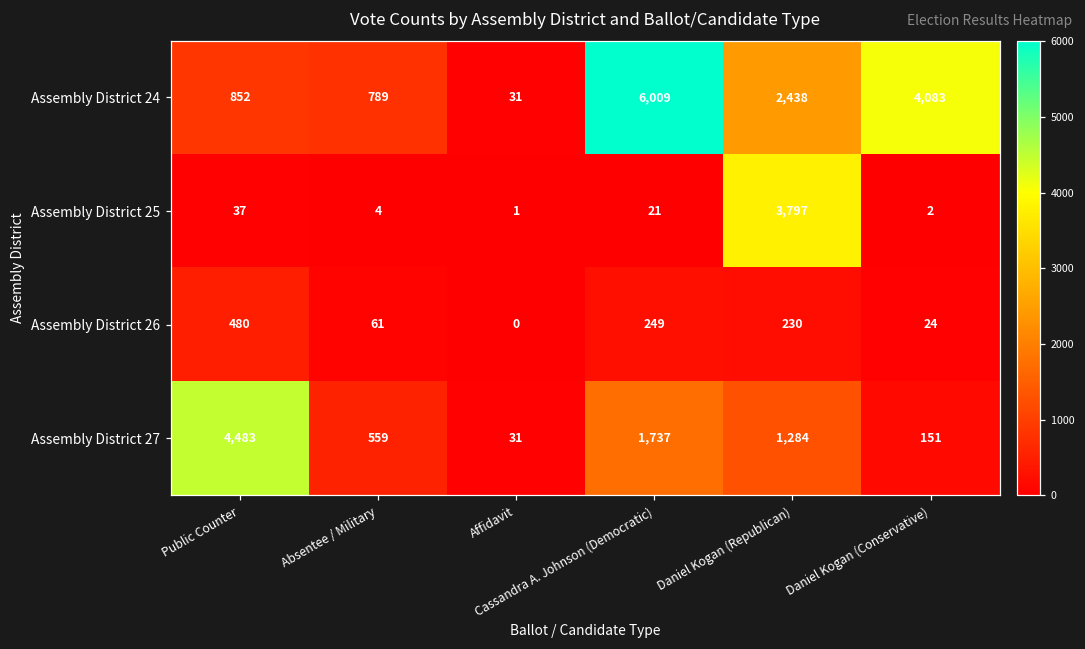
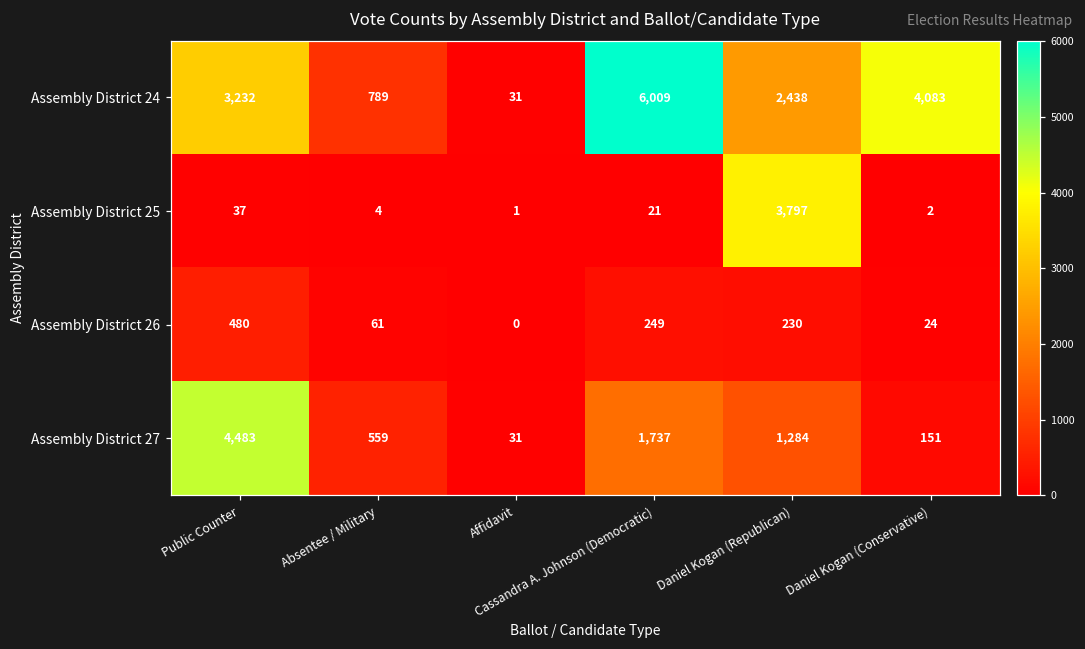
  {
    "Assembly District 24": {
-     "Public Counter": "852",
+     "Public Counter": "3,232",
      "Absentee / Military": "789",
      "Affidavit": "31",
      "Cassandra A. Johnson (Democratic)": "6,009",
      "Daniel Kogan (Republican)": "2,438",
      "Daniel Kogan (Conservative)": "4,083"
    },
    "Assembly District 25": {
      "Public Counter": "37",
      "Absentee / Military": "4",
      "Affidavit": "1",
      "Cassandra A. Johnson (Democratic)": "21",
      "Daniel Kogan (Republican)": "3,797",
      "Daniel Kogan (Conservative)": "2"
    },
    "Assembly District 26": {
      "Public Counter": "480",
      "Absentee / Military": "61",
      "Affidavit": "0",
      "Cassandra A. Johnson (Democratic)": "249",
      "Daniel Kogan (Republican)": "230",
      "Daniel Kogan (Conservative)": "24"
    },
    "Assembly District 27": {
      "Public Counter": "4,483",
      "Absentee / Military": "559",
      "Affidavit": "31",
      "Cassandra A. Johnson (Democratic)": "1,737",
      "Daniel Kogan (Republican)": "1,284",
      "Daniel Kogan (Conservative)": "151"
    }
  }
